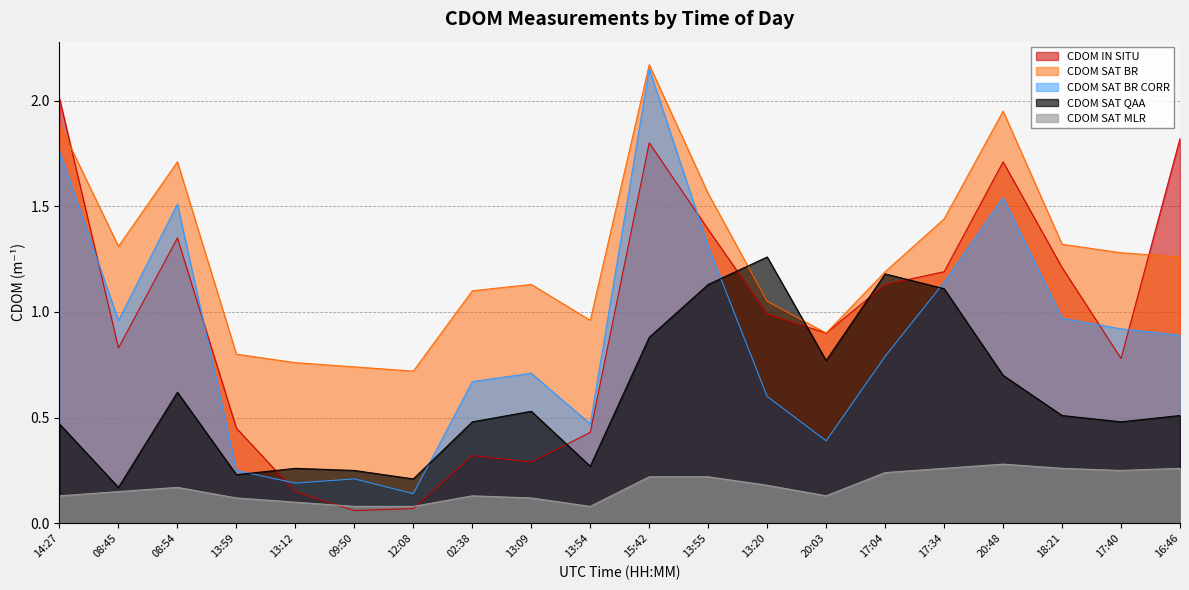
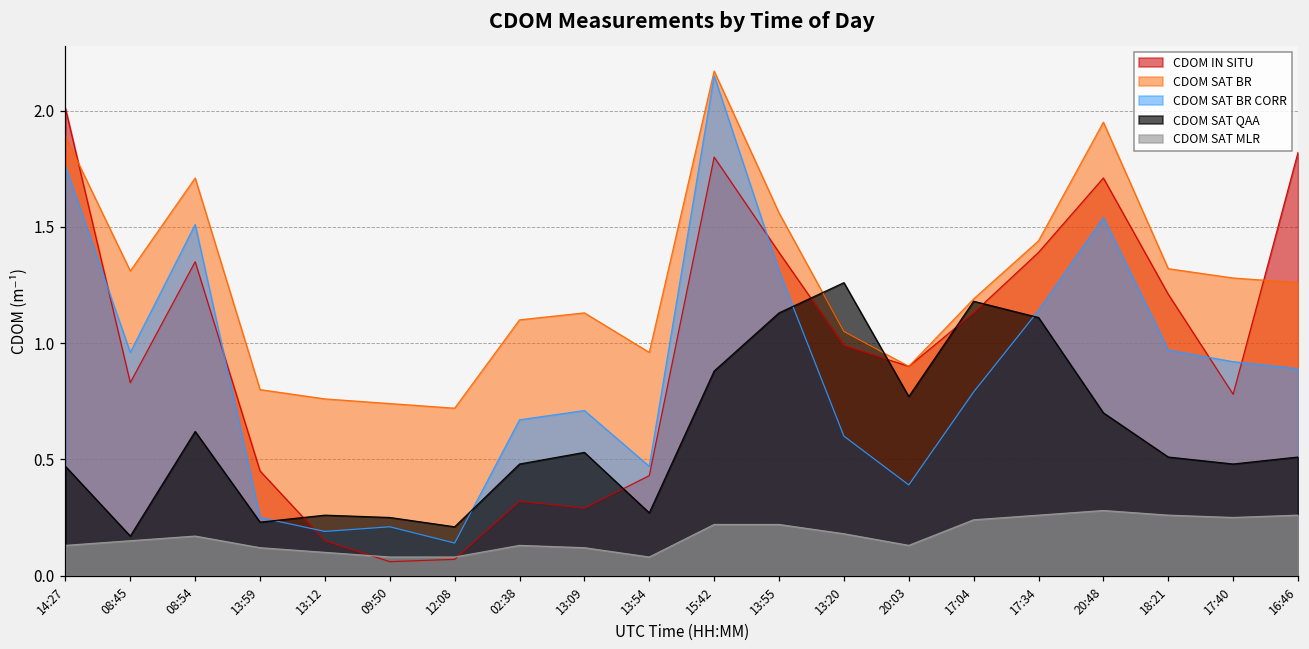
  {
    "CDOM IN SITU": {
      "14:27": 2.01,
      "08:45": 0.83,
      "08:54": 1.35,
      "13:59": 0.45,
      "13:12": 0.15,
      "09:50": 0.06,
      "02:38": 0.32,
      "13:09": 0.29,
      "13:54": 0.43,
      "15:42": 1.80,
      "13:55": 1.39,
      "13:20": 0.99,
      "17:04": 1.13,
-     "17:34": 1.19,
+     "17:34": 1.39,
      "20:48": 1.71,
      "18:21": 1.21,
      "17:40": 0.78,
      "16:46": 1.82
    },
    "CDOM SAT BR": {
      "14:27": 1.89,
      "08:45": 1.31,
      "08:54": 1.71,
      "13:59": 0.80,
      "13:12": 0.76,
      "09:50": 0.74,
      "12:08": 0.72,
      "02:38": 1.10,
      "13:09": 1.13,
      "13:54": 0.96,
      "15:42": 2.17,
      "13:55": 1.56,
      "13:20": 1.05,
      "17:34": 1.44,
      "20:48": 1.95,
      "18:21": 1.32,
      "17:40": 1.28,
      "16:46": 1.26
    },
    "CDOM SAT BR CORR": {
      "14:27": 1.76,
      "08:45": 0.96,
      "08:54": 1.51,
      "13:59": 0.25,
      "13:12": 0.19,
      "09:50": 0.21,
      "12:08": 0.14,
      "02:38": 0.67,
      "13:09": 0.71,
      "13:54": 0.47,
      "15:42": 2.15,
      "13:55": 1.31,
      "13:20": 0.60,
      "20:03": 0.39,
      "17:04": 0.79,
      "17:34": 1.14,
      "20:48": 1.54,
      "18:21": 0.97,
      "17:40": 0.92,
      "16:46": 0.89
    },
    "CDOM SAT QAA": {
      "14:27": 0.47,
      "08:45": 0.17,
      "08:54": 0.62,
      "13:59": 0.23,
      "13:12": 0.26,
      "09:50": 0.25,
      "12:08": 0.21,
      "02:38": 0.48,
      "13:09": 0.53,
      "13:54": 0.27,
      "15:42": 0.88,
      "13:55": 1.13,
      "13:20": 1.26,
      "20:03": 0.77,
      "17:34": 1.11,
      "20:48": 0.70,
      "18:21": 0.51,
      "17:40": 0.48,
      "16:46": 0.51
    },
    "CDOM SAT MLR": {
      "14:27": 0.13,
      "08:45": 0.15,
      "08:54": 0.17,
      "13:59": 0.12,
      "13:12": 0.10,
      "09:50": 0.08,
      "02:38": 0.13,
      "13:09": 0.12,
      "13:54": 0.08,
      "15:42": 0.22,
      "13:55": 0.22,
      "13:20": 0.18,
      "20:03": 0.13,
      "17:04": 0.24,
      "17:34": 0.26,
      "20:48": 0.28,
      "18:21": 0.26,
      "17:40": 0.25,
      "16:46": 0.26
    }
  }
